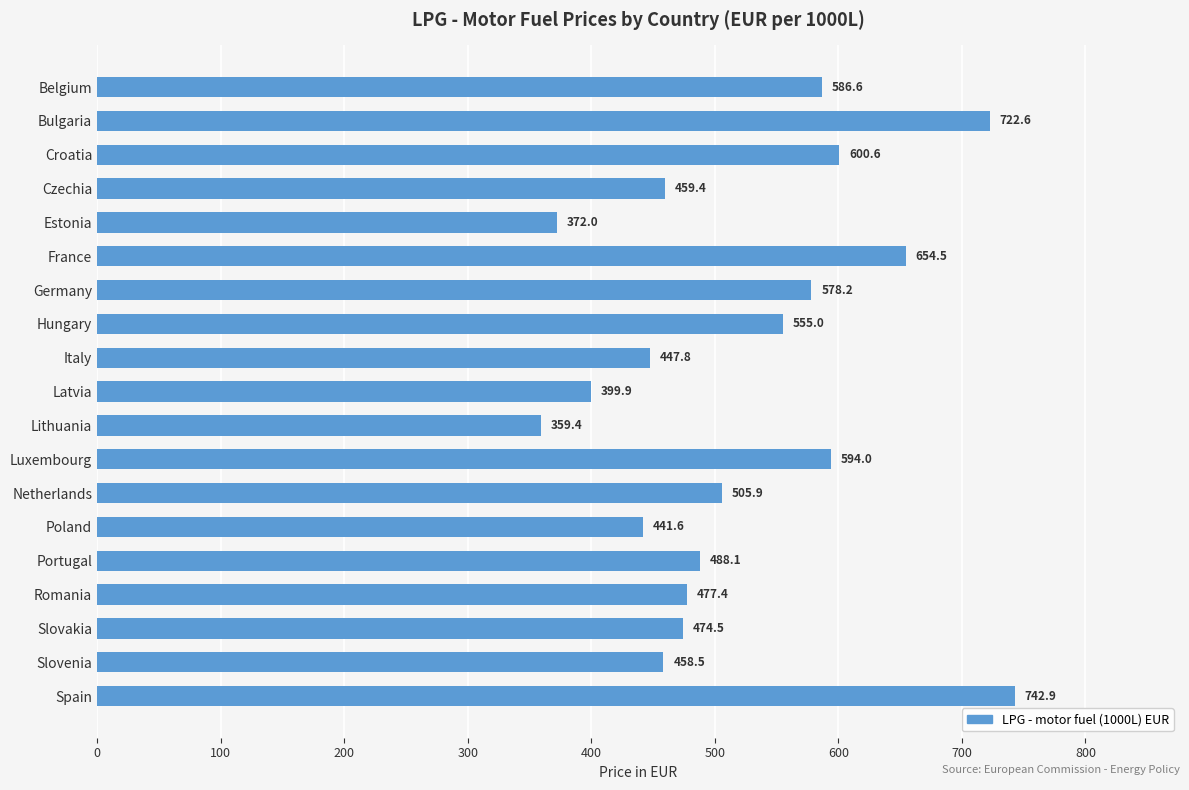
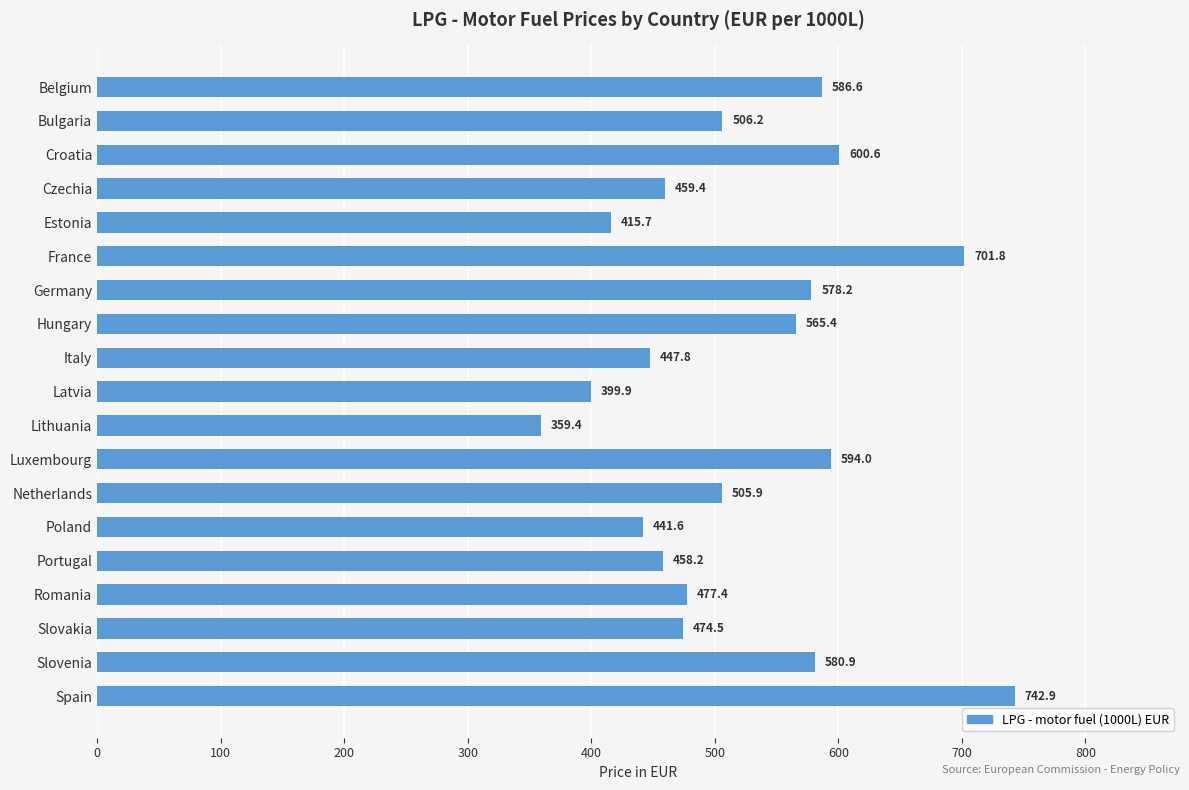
  {
    "Belgium": 586.6,
-   "Bulgaria": 722.6,
+   "Bulgaria": 506.2,
    "Croatia": 600.6,
    "Czechia": 459.4,
-   "Estonia": 372.0,
-   "France": 654.5,
+   "Estonia": 415.7,
+   "France": 701.8,
    "Germany": 578.2,
-   "Hungary": 555.0,
+   "Hungary": 565.4,
    "Italy": 447.8,
    "Latvia": 399.9,
    "Lithuania": 359.4,
    "Luxembourg": 594.0,
    "Netherlands": 505.9,
    "Poland": 441.6,
-   "Portugal": 488.1,
+   "Portugal": 458.2,
    "Romania": 477.4,
    "Slovakia": 474.5,
-   "Slovenia": 458.5,
+   "Slovenia": 580.9,
    "Spain": 742.9
  }
